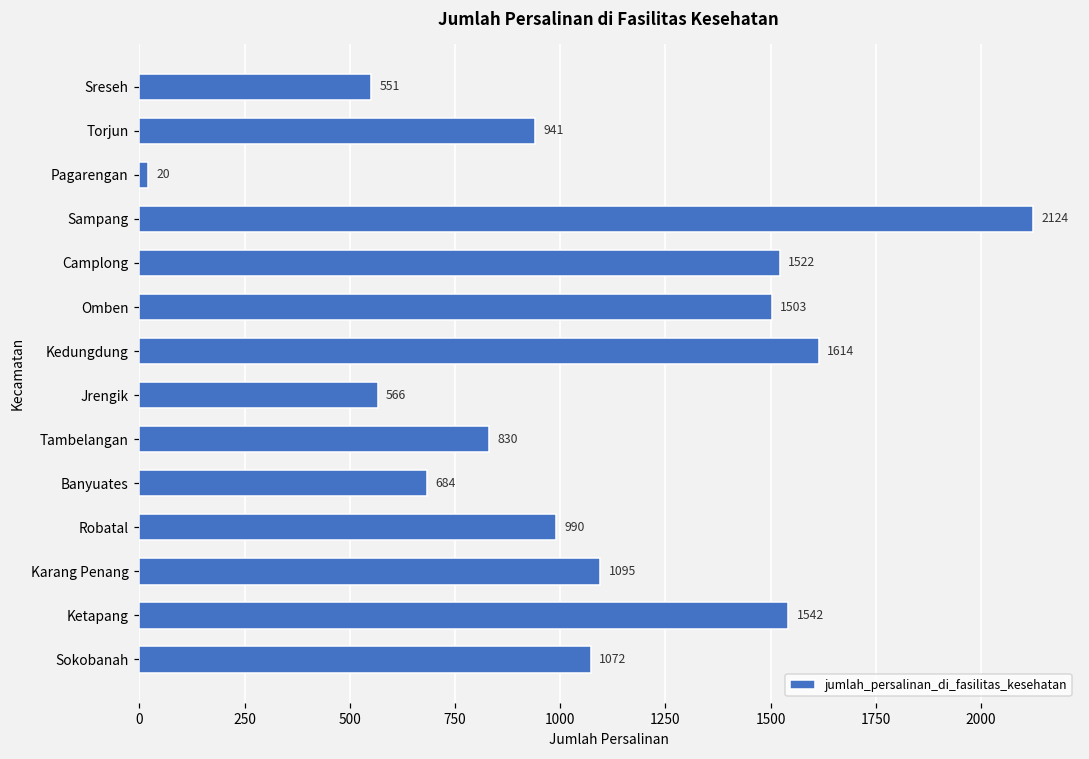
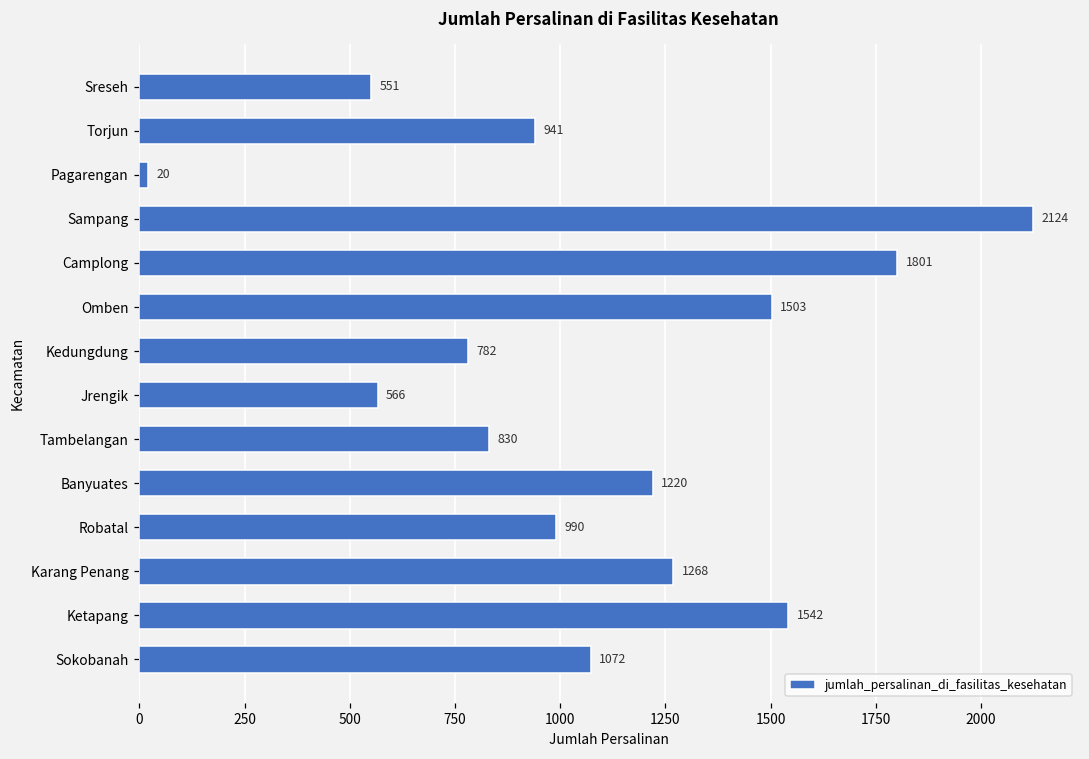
  {
    "Sreseh": 551,
    "Torjun": 941,
    "Pagarengan": 20,
    "Sampang": 2124,
-   "Camplong": 1522,
+   "Camplong": 1801,
    "Omben": 1503,
-   "Kedungdung": 1614,
+   "Kedungdung": 782,
    "Jrengik": 566,
    "Tambelangan": 830,
-   "Banyuates": 684,
+   "Banyuates": 1220,
    "Robatal": 990,
-   "Karang Penang": 1095,
+   "Karang Penang": 1268,
    "Ketapang": 1542,
    "Sokobanah": 1072
  }
